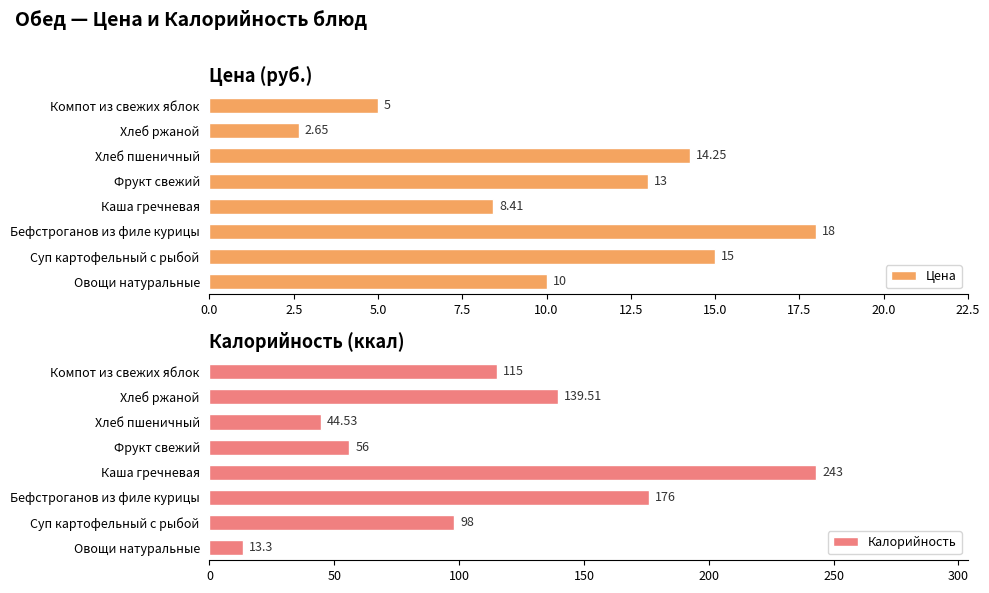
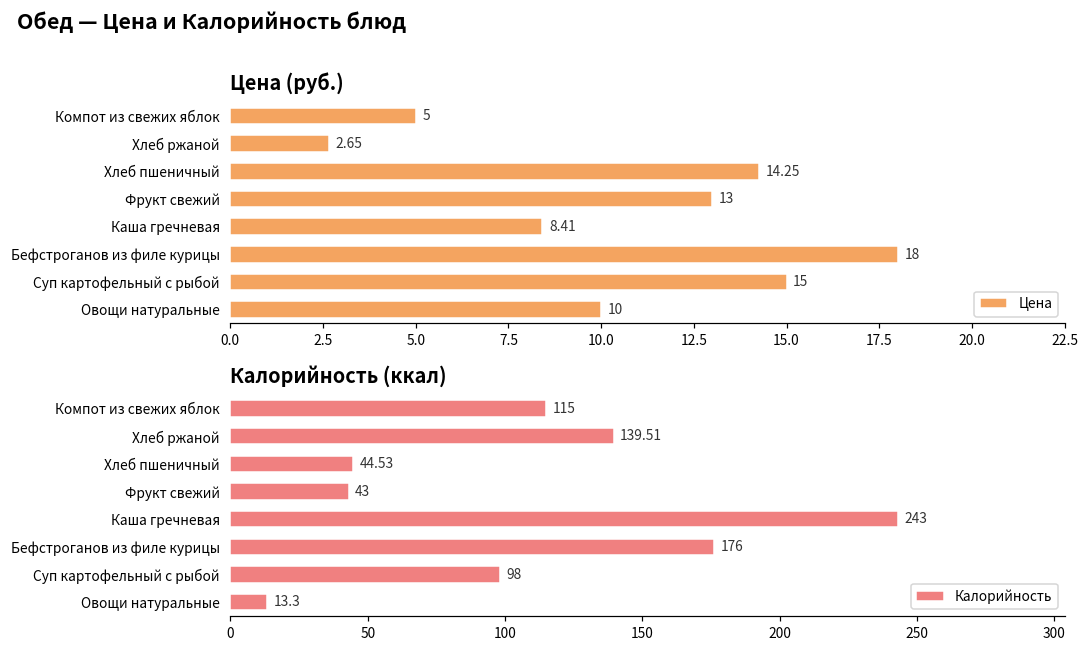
  {
    "Цена (руб.)": {
      "Компот из свежих яблок": 5,
      "Хлеб ржаной": 2.65,
      "Хлеб пшеничный": 14.25,
      "Фрукт свежий": 13,
      "Каша гречневая": 8.41,
      "Бефстроганов из филе курицы": 18,
      "Суп картофельный с рыбой": 15,
      "Овощи натуральные": 10
    },
    "Калорийность (ккал)": {
      "Компот из свежих яблок": 115,
      "Хлеб ржаной": 139.51,
      "Хлеб пшеничный": 44.53,
-     "Фрукт свежий": 56,
+     "Фрукт свежий": 43,
      "Каша гречневая": 243,
      "Бефстроганов из филе курицы": 176,
      "Суп картофельный с рыбой": 98,
      "Овощи натуральные": 13.3
    }
  }
